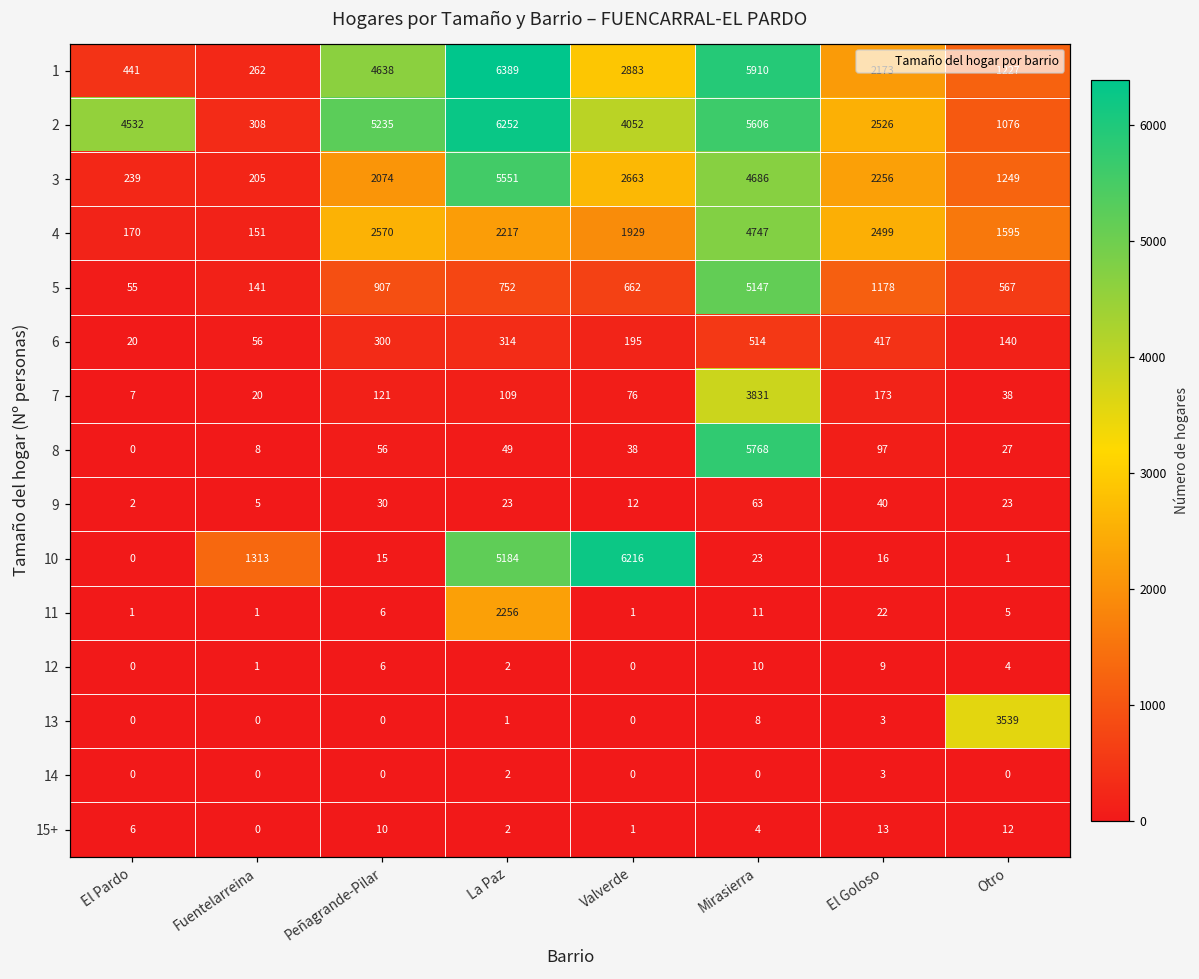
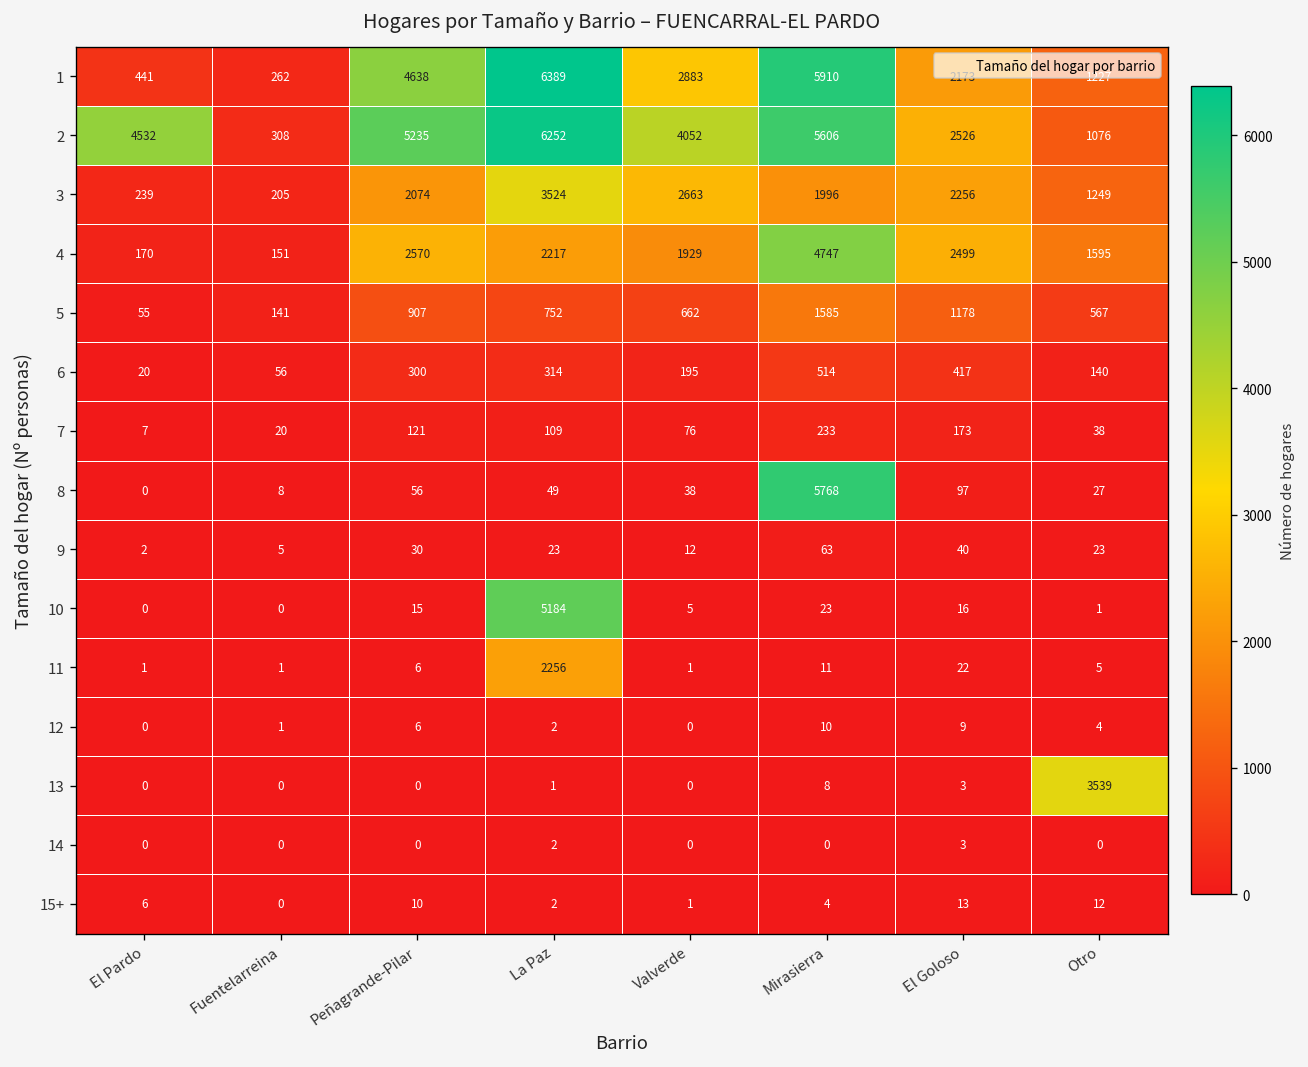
  {
    "1": {
      "El Pardo": 441,
      "Fuentelarreina": 262,
      "Peñagrande-Pilar": 4638,
      "La Paz": 6389,
      "Valverde": 2883,
      "Mirasierra": 5910
    },
    "2": {
      "El Pardo": 4532,
      "Fuentelarreina": 308,
      "Peñagrande-Pilar": 5235,
      "La Paz": 6252,
      "Valverde": 4052,
      "Mirasierra": 5606,
      "El Goloso": 2526,
      "Otro": 1076
    },
    "3": {
      "El Pardo": 239,
      "Fuentelarreina": 205,
      "Peñagrande-Pilar": 2074,
-     "La Paz": 5551,
+     "La Paz": 3524,
      "Valverde": 2663,
-     "Mirasierra": 4686,
+     "Mirasierra": 1996,
      "El Goloso": 2256,
      "Otro": 1249
    },
    "4": {
      "El Pardo": 170,
      "Fuentelarreina": 151,
      "Peñagrande-Pilar": 2570,
      "La Paz": 2217,
      "Valverde": 1929,
      "Mirasierra": 4747,
      "El Goloso": 2499,
      "Otro": 1595
    },
    "5": {
      "El Pardo": 55,
      "Fuentelarreina": 141,
      "Peñagrande-Pilar": 907,
      "La Paz": 752,
      "Valverde": 662,
-     "Mirasierra": 5147,
+     "Mirasierra": 1585,
      "El Goloso": 1178,
      "Otro": 567
    },
    "6": {
      "El Pardo": 20,
      "Fuentelarreina": 56,
      "Peñagrande-Pilar": 300,
      "La Paz": 314,
      "Valverde": 195,
      "Mirasierra": 514,
      "El Goloso": 417,
      "Otro": 140
    },
    "7": {
      "El Pardo": 7,
      "Fuentelarreina": 20,
      "Peñagrande-Pilar": 121,
      "La Paz": 109,
      "Valverde": 76,
-     "Mirasierra": 3831,
+     "Mirasierra": 233,
      "El Goloso": 173,
      "Otro": 38
    },
    "8": {
      "El Pardo": 0,
      "Fuentelarreina": 8,
      "Peñagrande-Pilar": 56,
      "La Paz": 49,
      "Valverde": 38,
      "Mirasierra": 5768,
      "El Goloso": 97,
      "Otro": 27
    },
    "9": {
      "El Pardo": 2,
      "Fuentelarreina": 5,
      "Peñagrande-Pilar": 30,
      "La Paz": 23,
      "Valverde": 12,
      "Mirasierra": 63,
      "El Goloso": 40,
      "Otro": 23
    },
    "10": {
      "El Pardo": 0,
-     "Fuentelarreina": 1313,
+     "Fuentelarreina": 0,
      "Peñagrande-Pilar": 15,
      "La Paz": 5184,
-     "Valverde": 6216,
+     "Valverde": 5,
      "Mirasierra": 23,
      "El Goloso": 16,
      "Otro": 1
    },
    "11": {
      "El Pardo": 1,
      "Fuentelarreina": 1,
      "Peñagrande-Pilar": 6,
      "La Paz": 2256,
      "Valverde": 1,
      "Mirasierra": 11,
      "El Goloso": 22,
      "Otro": 5
    },
    "12": {
      "El Pardo": 0,
      "Fuentelarreina": 1,
      "Peñagrande-Pilar": 6,
      "La Paz": 2,
      "Valverde": 0,
      "Mirasierra": 10,
      "El Goloso": 9,
      "Otro": 4
    },
    "13": {
      "El Pardo": 0,
      "Fuentelarreina": 0,
      "Peñagrande-Pilar": 0,
      "La Paz": 1,
      "Valverde": 0,
      "Mirasierra": 8,
      "El Goloso": 3,
      "Otro": 3539
    },
    "14": {
      "El Pardo": 0,
      "Fuentelarreina": 0,
      "Peñagrande-Pilar": 0,
      "La Paz": 2,
      "Valverde": 0,
      "Mirasierra": 0,
      "El Goloso": 3,
      "Otro": 0
    },
    "15+": {
      "El Pardo": 6,
      "Fuentelarreina": 0,
      "Peñagrande-Pilar": 10,
      "La Paz": 2,
      "Valverde": 1,
      "Mirasierra": 4,
      "El Goloso": 13,
      "Otro": 12
    }
  }
